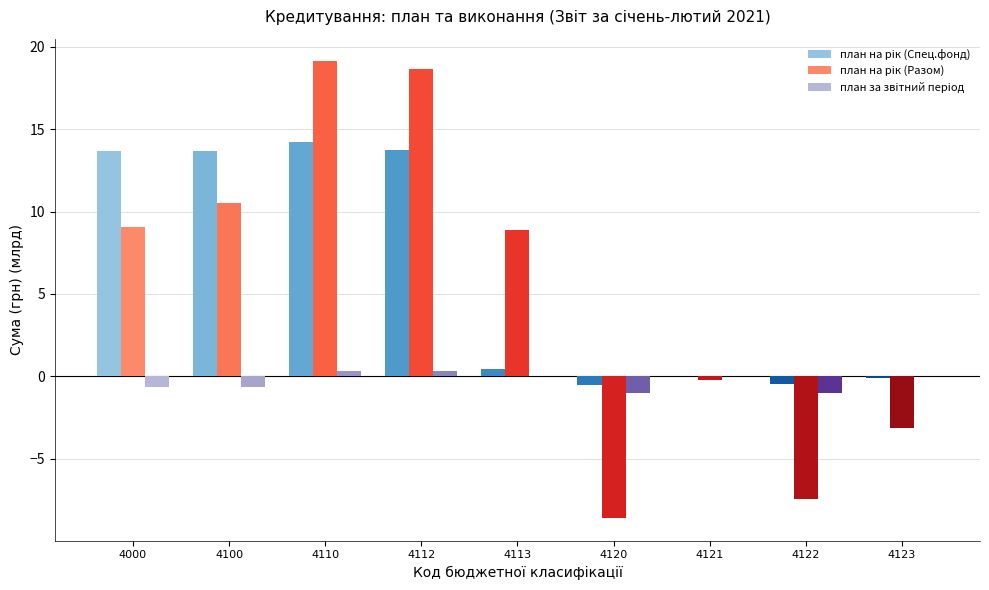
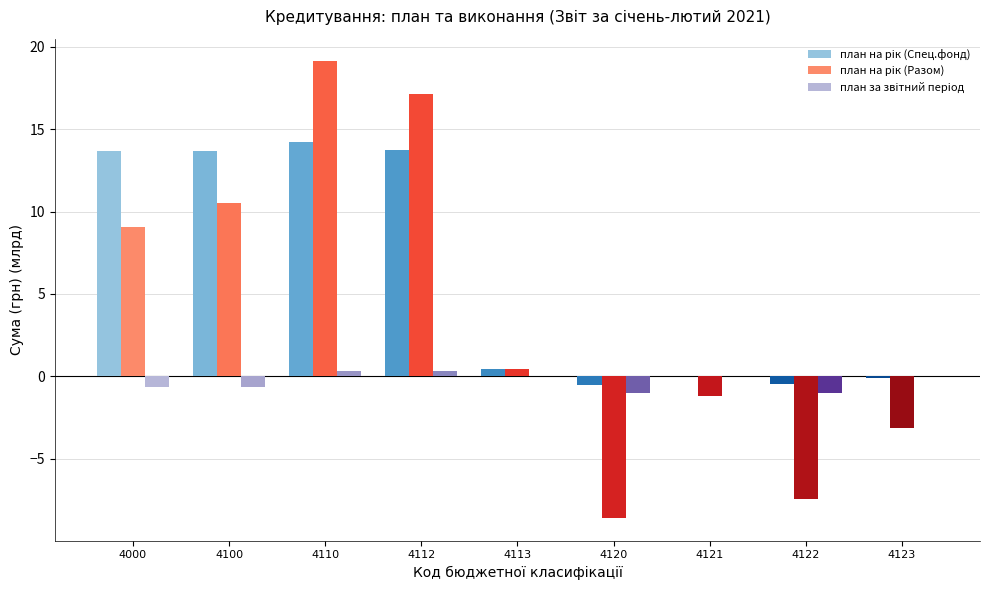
  {
    "план на рік (Разом)": {
      "4000": 9.1,
      "4100": 10.5,
      "4110": 19.1,
-     "4112": 18.6,
-     "4113": 8.9,
+     "4112": 17.1,
+     "4113": 0.5,
      "4120": -8.6,
-     "4121": -0.2,
+     "4121": -1.2,
      "4122": -7.5,
      "4123": -3.1
    }
  }
